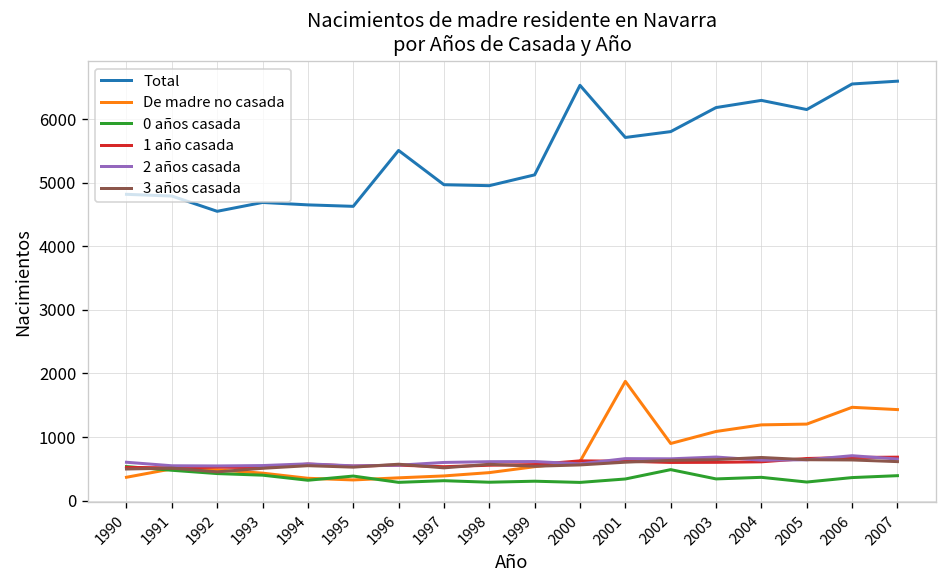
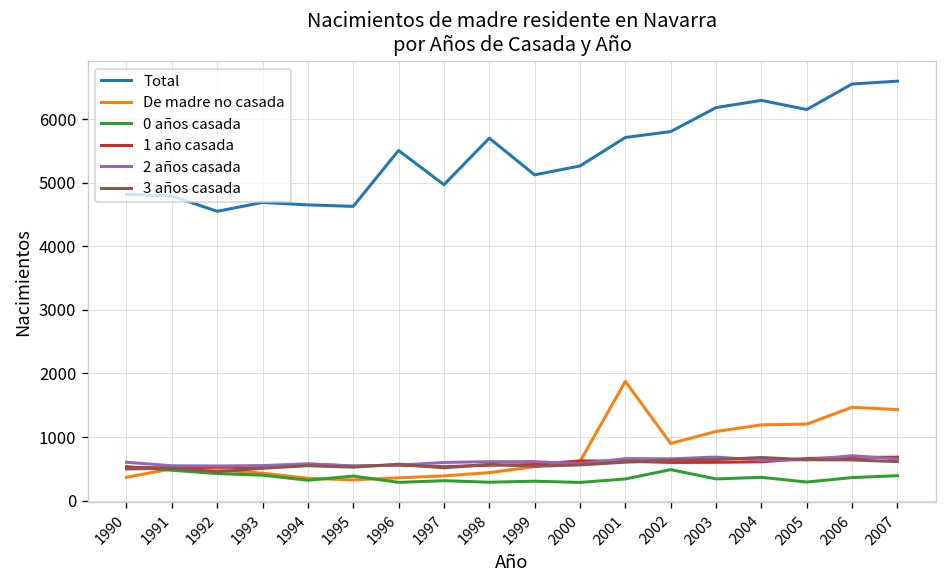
  {
    "Total": {
      "1994": 4700,
      "1995": 4600,
      "1996": 5500,
      "1997": 5000,
-     "1998": 5000,
+     "1998": 5700,
      "1999": 5100,
-     "2000": 6500,
+     "2000": 5300,
      "2001": 5700,
      "2002": 5800,
      "2003": 6200,
      "2004": 6300,
      "2005": 6100,
      "2006": 6600,
      "2007": 6600
    },
    "De madre no casada": {
      "1990": 400,
      "1995": 300,
      "1996": 400,
      "1997": 400,
      "1998": 400,
      "2001": 1900,
      "2002": 900,
      "2003": 1100,
      "2004": 1200,
      "2005": 1200,
      "2006": 1500,
      "2007": 1400
    },
    "0 años casada": {
      "1995": 400,
      "1996": 300,
      "1997": 300,
      "1998": 300,
      "1999": 300,
      "2000": 300,
      "2001": 300,
      "2002": 500,
      "2003": 300,
      "2004": 400,
      "2005": 300,
      "2006": 400,
      "2007": 400
    },
    "2 años casada": {
      "1990": 600,
      "1997": 600
    }
  }
